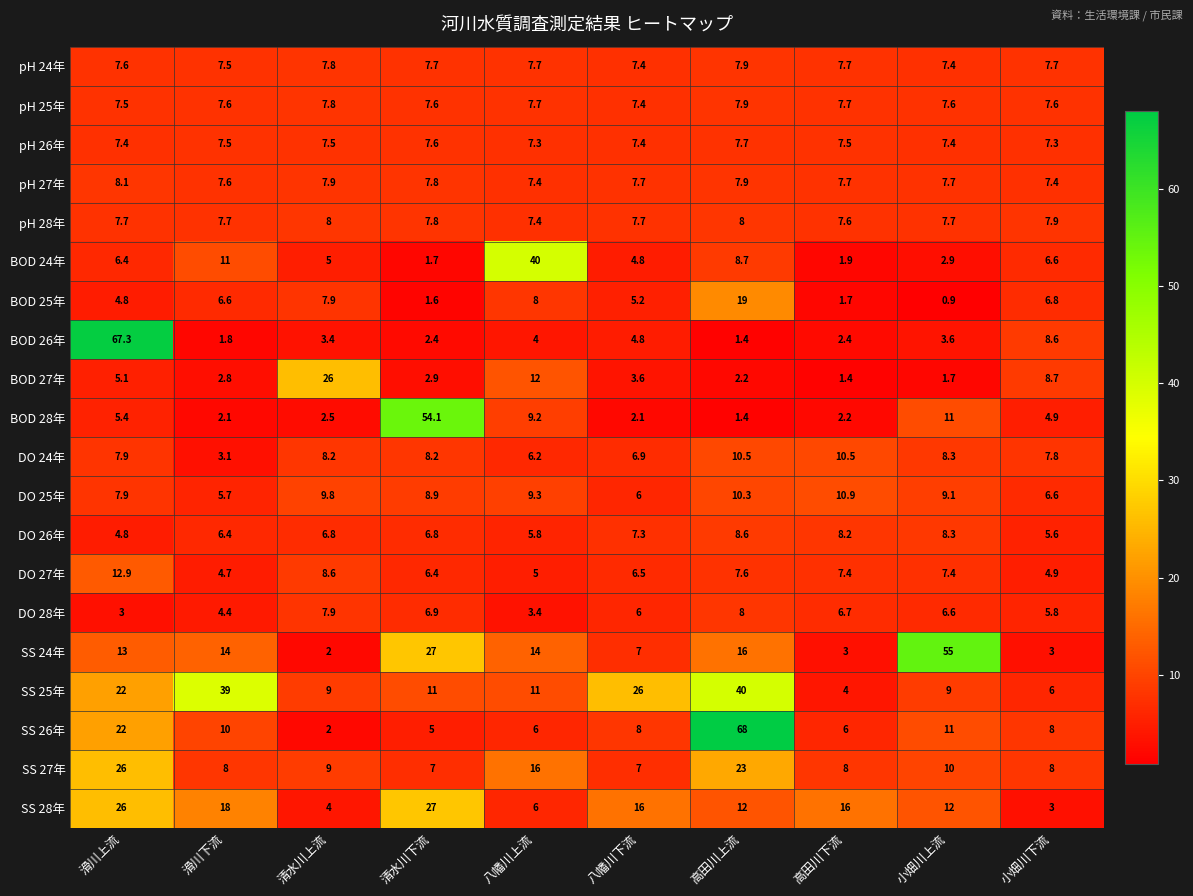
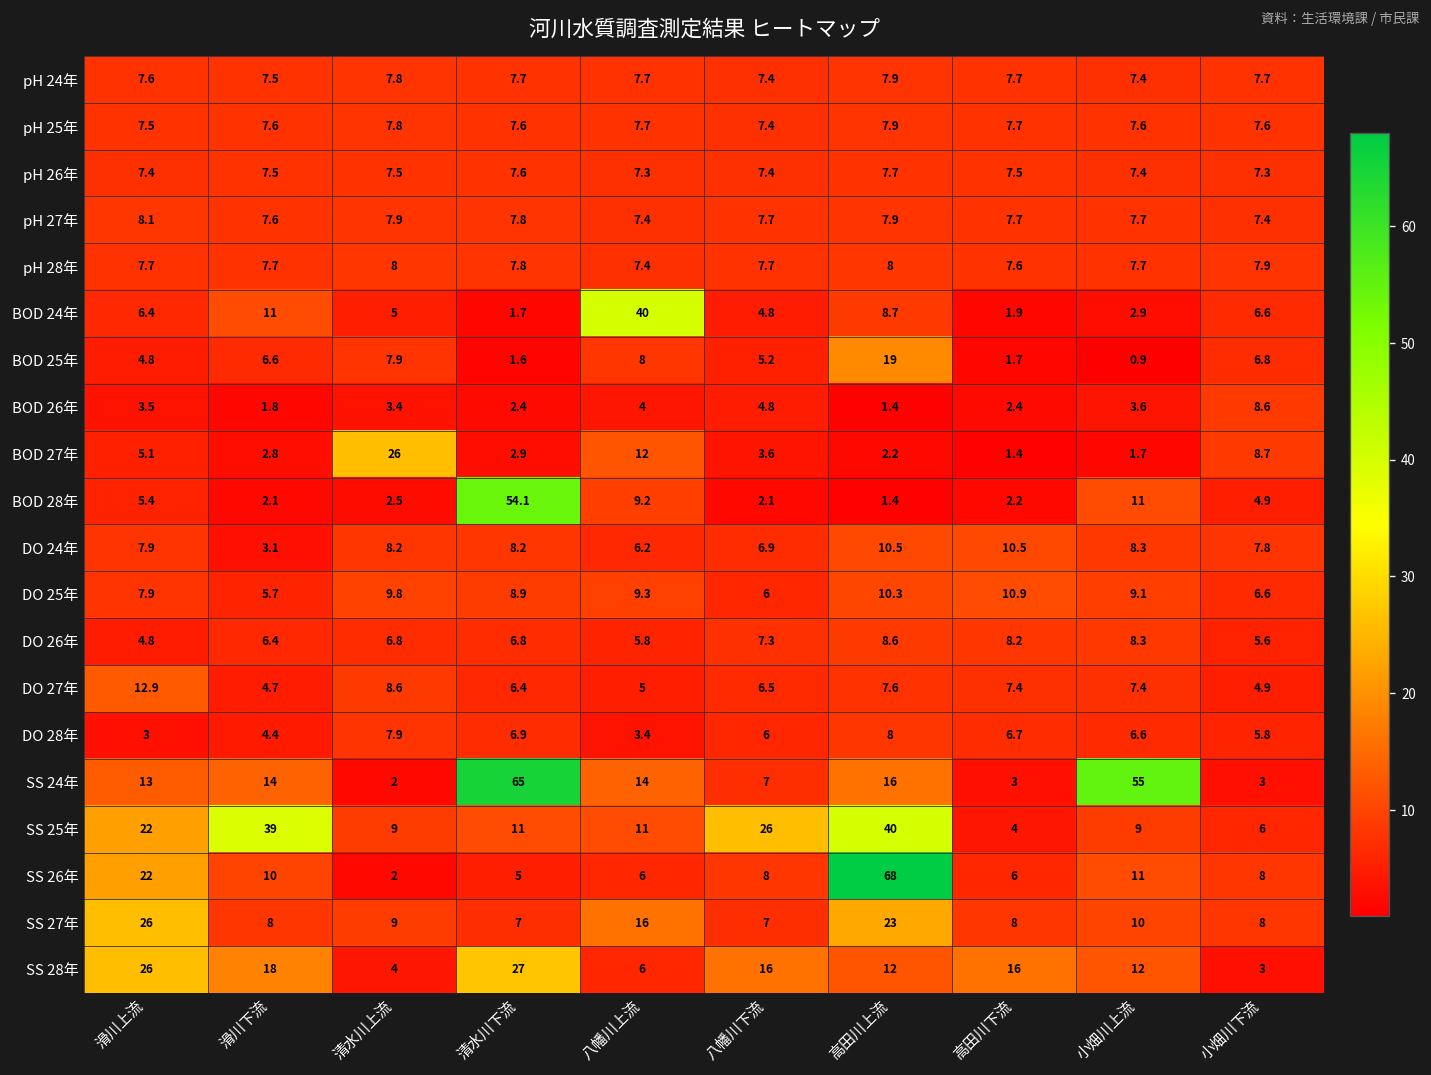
  {
    "pH 24年": {
      "滑川上流": 7.6,
      "滑川下流": 7.5,
      "清水川上流": 7.8,
      "清水川下流": 7.7,
      "八幡川上流": 7.7,
      "八幡川下流": 7.4,
      "高田川上流": 7.9,
      "高田川下流": 7.7,
      "小畑川上流": 7.4,
      "小畑川下流": 7.7
    },
    "pH 25年": {
      "滑川上流": 7.5,
      "滑川下流": 7.6,
      "清水川上流": 7.8,
      "清水川下流": 7.6,
      "八幡川上流": 7.7,
      "八幡川下流": 7.4,
      "高田川上流": 7.9,
      "高田川下流": 7.7,
      "小畑川上流": 7.6,
      "小畑川下流": 7.6
    },
    "pH 26年": {
      "滑川上流": 7.4,
      "滑川下流": 7.5,
      "清水川上流": 7.5,
      "清水川下流": 7.6,
      "八幡川上流": 7.3,
      "八幡川下流": 7.4,
      "高田川上流": 7.7,
      "高田川下流": 7.5,
      "小畑川上流": 7.4,
      "小畑川下流": 7.3
    },
    "pH 27年": {
      "滑川上流": 8.1,
      "滑川下流": 7.6,
      "清水川上流": 7.9,
      "清水川下流": 7.8,
      "八幡川上流": 7.4,
      "八幡川下流": 7.7,
      "高田川上流": 7.9,
      "高田川下流": 7.7,
      "小畑川上流": 7.7,
      "小畑川下流": 7.4
    },
    "pH 28年": {
      "滑川上流": 7.7,
      "滑川下流": 7.7,
      "清水川上流": 8,
      "清水川下流": 7.8,
      "八幡川上流": 7.4,
      "八幡川下流": 7.7,
      "高田川上流": 8,
      "高田川下流": 7.6,
      "小畑川上流": 7.7,
      "小畑川下流": 7.9
    },
    "BOD 24年": {
      "滑川上流": 6.4,
      "滑川下流": 11,
      "清水川上流": 5,
      "清水川下流": 1.7,
      "八幡川上流": 40,
      "八幡川下流": 4.8,
      "高田川上流": 8.7,
      "高田川下流": 1.9,
      "小畑川上流": 2.9,
      "小畑川下流": 6.6
    },
    "BOD 25年": {
      "滑川上流": 4.8,
      "滑川下流": 6.6,
      "清水川上流": 7.9,
      "清水川下流": 1.6,
      "八幡川上流": 8,
      "八幡川下流": 5.2,
      "高田川上流": 19,
      "高田川下流": 1.7,
      "小畑川上流": 0.9,
      "小畑川下流": 6.8
    },
    "BOD 26年": {
-     "滑川上流": 67.3,
+     "滑川上流": 3.5,
      "滑川下流": 1.8,
      "清水川上流": 3.4,
      "清水川下流": 2.4,
      "八幡川上流": 4,
      "八幡川下流": 4.8,
      "高田川上流": 1.4,
      "高田川下流": 2.4,
      "小畑川上流": 3.6,
      "小畑川下流": 8.6
    },
    "BOD 27年": {
      "滑川上流": 5.1,
      "滑川下流": 2.8,
      "清水川上流": 26,
      "清水川下流": 2.9,
      "八幡川上流": 12,
      "八幡川下流": 3.6,
      "高田川上流": 2.2,
      "高田川下流": 1.4,
      "小畑川上流": 1.7,
      "小畑川下流": 8.7
    },
    "BOD 28年": {
      "滑川上流": 5.4,
      "滑川下流": 2.1,
      "清水川上流": 2.5,
      "清水川下流": 54.1,
      "八幡川上流": 9.2,
      "八幡川下流": 2.1,
      "高田川上流": 1.4,
      "高田川下流": 2.2,
      "小畑川上流": 11,
      "小畑川下流": 4.9
    },
    "DO 24年": {
      "滑川上流": 7.9,
      "滑川下流": 3.1,
      "清水川上流": 8.2,
      "清水川下流": 8.2,
      "八幡川上流": 6.2,
      "八幡川下流": 6.9,
      "高田川上流": 10.5,
      "高田川下流": 10.5,
      "小畑川上流": 8.3,
      "小畑川下流": 7.8
    },
    "DO 25年": {
      "滑川上流": 7.9,
      "滑川下流": 5.7,
      "清水川上流": 9.8,
      "清水川下流": 8.9,
      "八幡川上流": 9.3,
      "八幡川下流": 6,
      "高田川上流": 10.3,
      "高田川下流": 10.9,
      "小畑川上流": 9.1,
      "小畑川下流": 6.6
    },
    "DO 26年": {
      "滑川上流": 4.8,
      "滑川下流": 6.4,
      "清水川上流": 6.8,
      "清水川下流": 6.8,
      "八幡川上流": 5.8,
      "八幡川下流": 7.3,
      "高田川上流": 8.6,
      "高田川下流": 8.2,
      "小畑川上流": 8.3,
      "小畑川下流": 5.6
    },
    "DO 27年": {
      "滑川上流": 12.9,
      "滑川下流": 4.7,
      "清水川上流": 8.6,
      "清水川下流": 6.4,
      "八幡川上流": 5,
      "八幡川下流": 6.5,
      "高田川上流": 7.6,
      "高田川下流": 7.4,
      "小畑川上流": 7.4,
      "小畑川下流": 4.9
    },
    "DO 28年": {
      "滑川上流": 3,
      "滑川下流": 4.4,
      "清水川上流": 7.9,
      "清水川下流": 6.9,
      "八幡川上流": 3.4,
      "八幡川下流": 6,
      "高田川上流": 8,
      "高田川下流": 6.7,
      "小畑川上流": 6.6,
      "小畑川下流": 5.8
    },
    "SS 24年": {
      "滑川上流": 13,
      "滑川下流": 14,
      "清水川上流": 2,
-     "清水川下流": 27,
+     "清水川下流": 65,
      "八幡川上流": 14,
      "八幡川下流": 7,
      "高田川上流": 16,
      "高田川下流": 3,
      "小畑川上流": 55,
      "小畑川下流": 3
    },
    "SS 25年": {
      "滑川上流": 22,
      "滑川下流": 39,
      "清水川上流": 9,
      "清水川下流": 11,
      "八幡川上流": 11,
      "八幡川下流": 26,
      "高田川上流": 40,
      "高田川下流": 4,
      "小畑川上流": 9,
      "小畑川下流": 6
    },
    "SS 26年": {
      "滑川上流": 22,
      "滑川下流": 10,
      "清水川上流": 2,
      "清水川下流": 5,
      "八幡川上流": 6,
      "八幡川下流": 8,
      "高田川上流": 68,
      "高田川下流": 6,
      "小畑川上流": 11,
      "小畑川下流": 8
    },
    "SS 27年": {
      "滑川上流": 26,
      "滑川下流": 8,
      "清水川上流": 9,
      "清水川下流": 7,
      "八幡川上流": 16,
      "八幡川下流": 7,
      "高田川上流": 23,
      "高田川下流": 8,
      "小畑川上流": 10,
      "小畑川下流": 8
    },
    "SS 28年": {
      "滑川上流": 26,
      "滑川下流": 18,
      "清水川上流": 4,
      "清水川下流": 27,
      "八幡川上流": 6,
      "八幡川下流": 16,
      "高田川上流": 12,
      "高田川下流": 16,
      "小畑川上流": 12,
      "小畑川下流": 3
    }
  }
